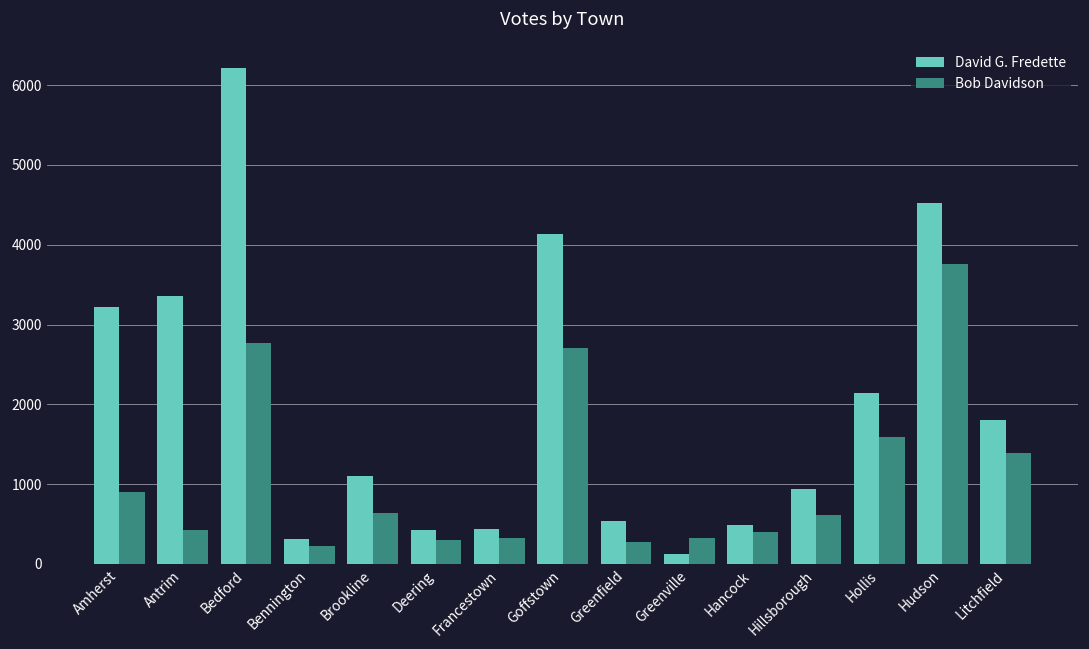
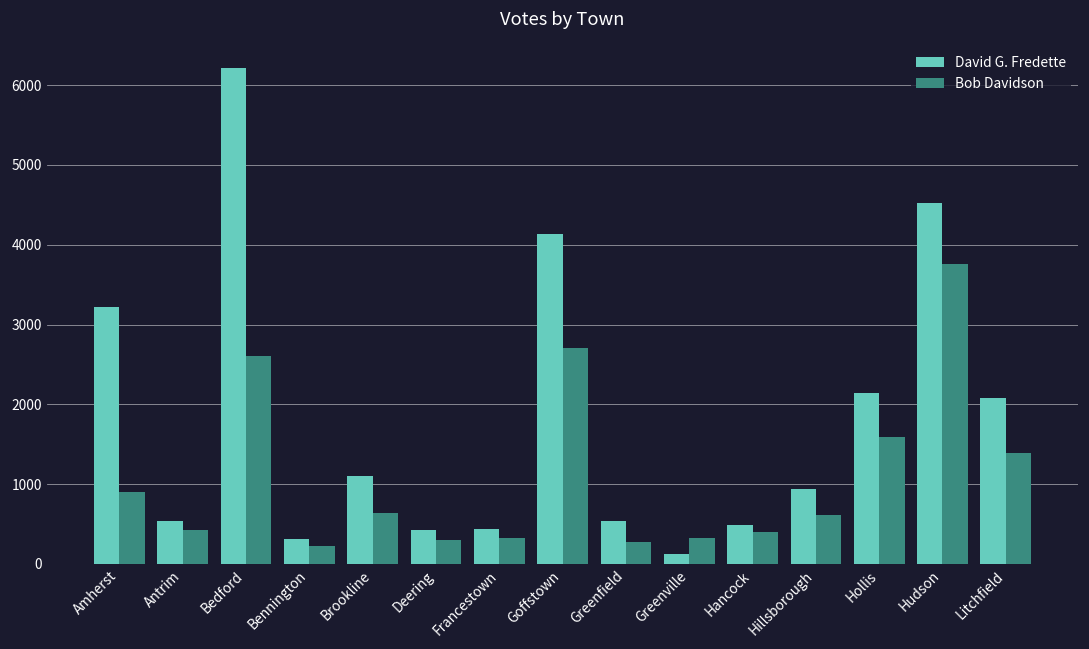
  {
    "David G. Fredette": {
      "Amherst": 3200,
-     "Antrim": 3400,
+     "Antrim": 500,
      "Bedford": 6200,
      "Bennington": 300,
      "Brookline": 1100,
      "Deering": 400,
      "Francestown": 400,
      "Goffstown": 4100,
      "Greenfield": 500,
      "Greenville": 100,
      "Hancock": 500,
      "Hillsborough": 900,
      "Hollis": 2100,
      "Hudson": 4500,
-     "Litchfield": 1800
+     "Litchfield": 2100
    },
    "Bob Davidson": {
      "Amherst": 900,
      "Antrim": 400,
-     "Bedford": 2800,
+     "Bedford": 2600,
      "Bennington": 200,
      "Brookline": 600,
      "Deering": 300,
      "Francestown": 300,
      "Goffstown": 2700,
      "Greenfield": 300,
      "Greenville": 300,
      "Hancock": 400,
      "Hillsborough": 600,
      "Hollis": 1600,
      "Hudson": 3800,
      "Litchfield": 1400
    }
  }
